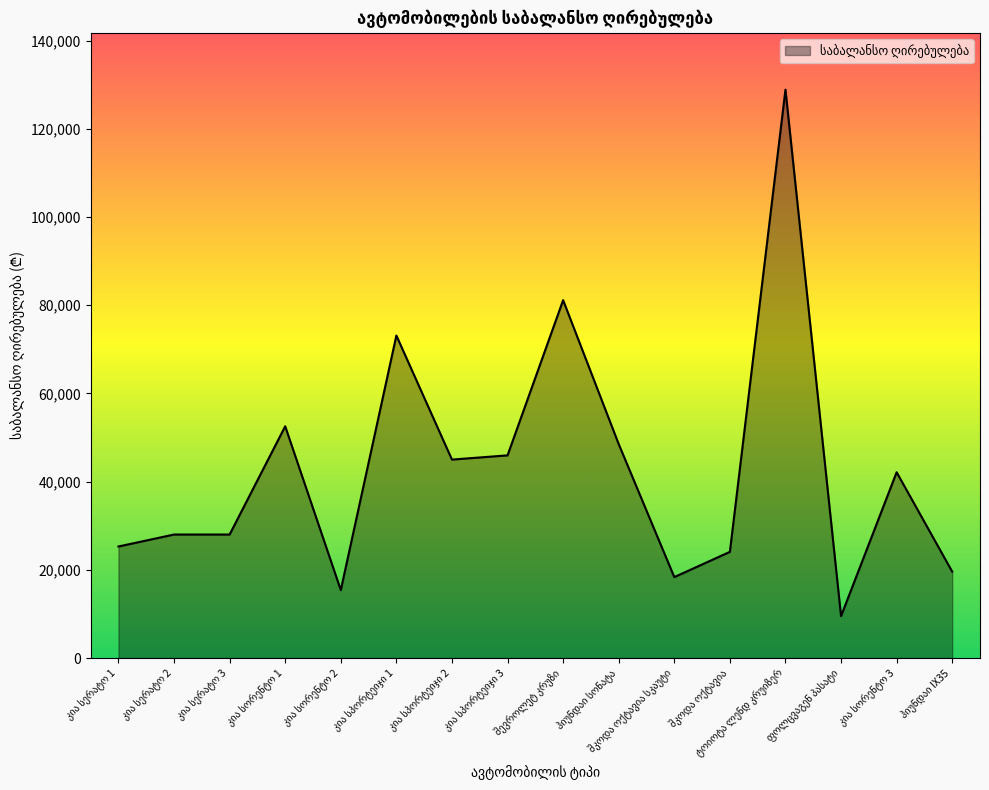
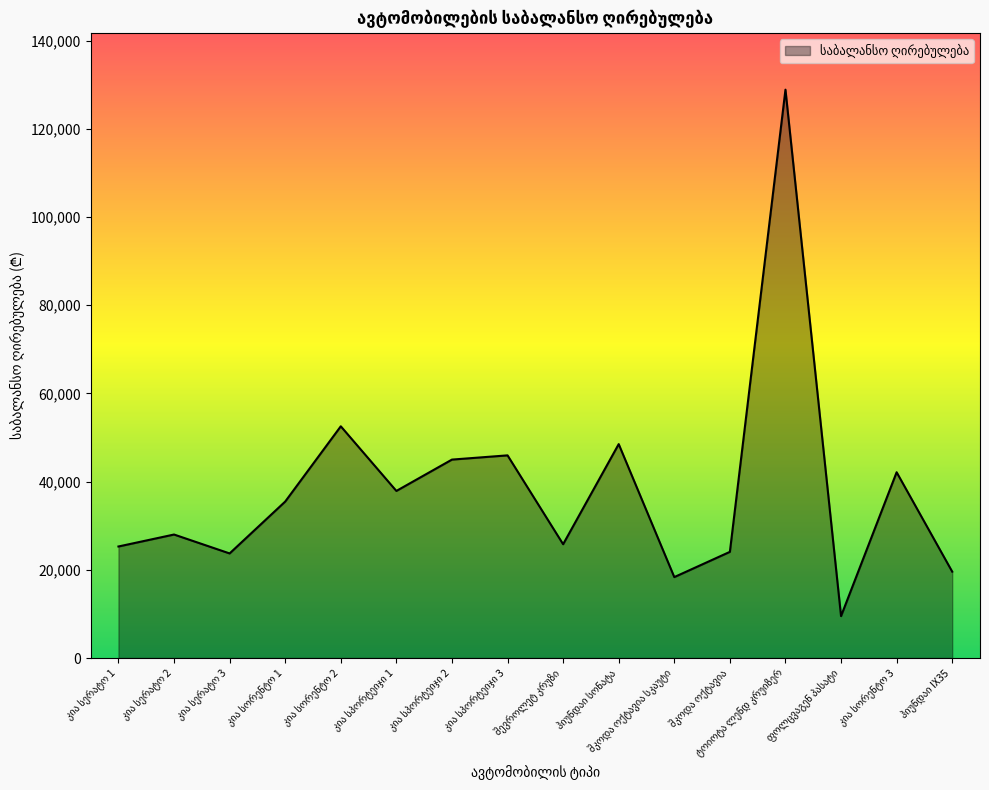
  {
    "კია სერატო 1": "25,000",
    "კია სერატო 2": "28,000",
-   "კია სერატო 3": "28,000",
-   "კია სორენტო 1": "53,000",
-   "კია სორენტო 2": "15,000",
-   "კია სპორტეიჯი 1": "73,000",
+   "კია სერატო 3": "24,000",
+   "კია სორენტო 1": "35,000",
+   "კია სორენტო 2": "53,000",
+   "კია სპორტეიჯი 1": "38,000",
    "კია სპორტეიჯი 2": "45,000",
    "კია სპორტეიჯი 3": "46,000",
-   "შევროლეტ კრუზი": "81,000",
+   "შევროლეტ კრუზი": "26,000",
    "ჰიუნდაი სონატა": "49,000",
    "შკოდა ოქტავია სკაუტი": "18,000",
    "შკოდა ოქტავია": "24,000",
    "ტოიოტა ლენდ კრუიზერ": "129,000",
    "ფოლცვაგენ პასატი": "10,000",
    "კია სორენტო 3": "42,000",
    "ჰიუნდაი IX35": "20,000"
  }
